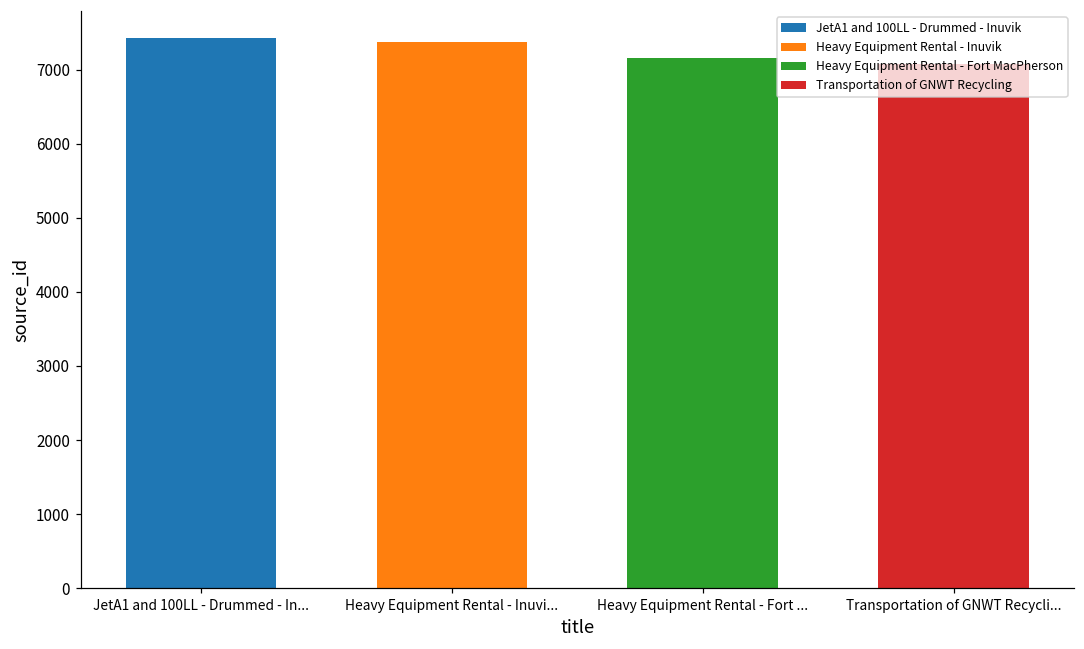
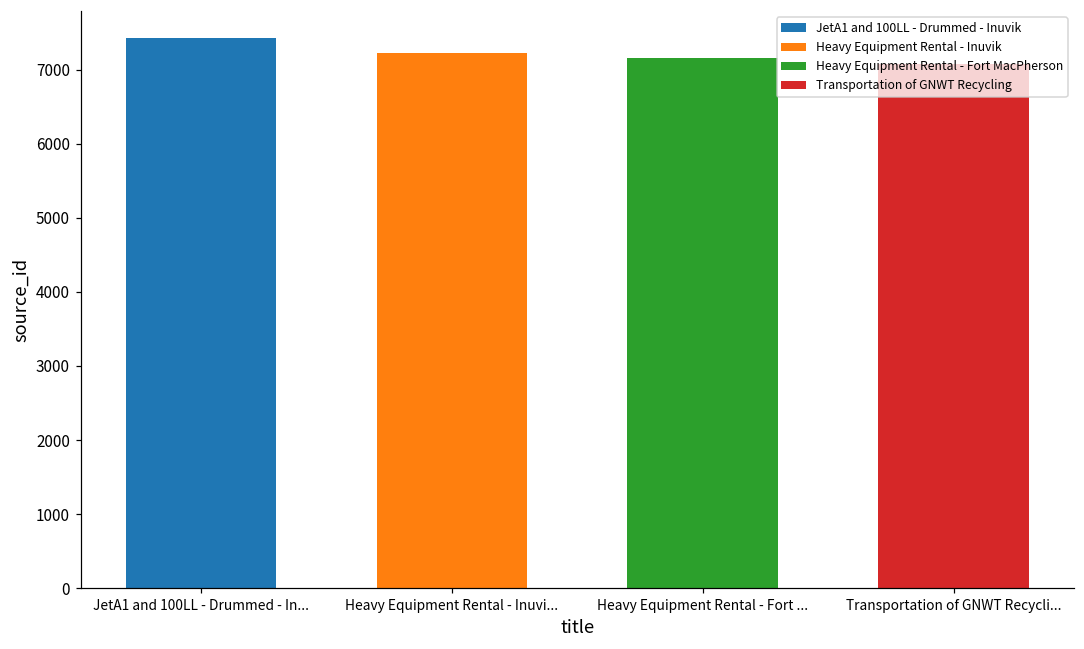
  {
    "JetA1 and 100LL - Drummed - In...": 7400,
-   "Heavy Equipment Rental - Inuvi...": 7400,
+   "Heavy Equipment Rental - Inuvi...": 7200,
    "Heavy Equipment Rental - Fort ...": 7200
  }
